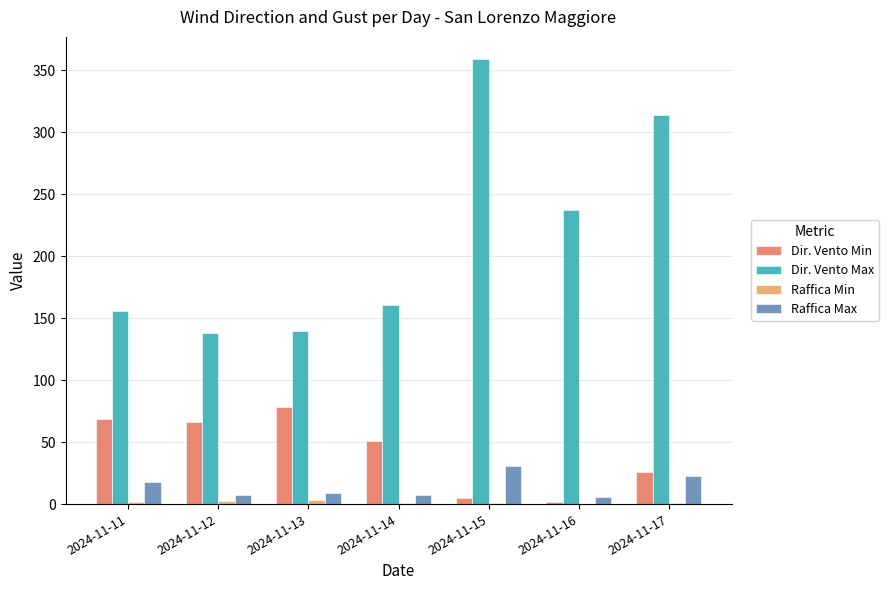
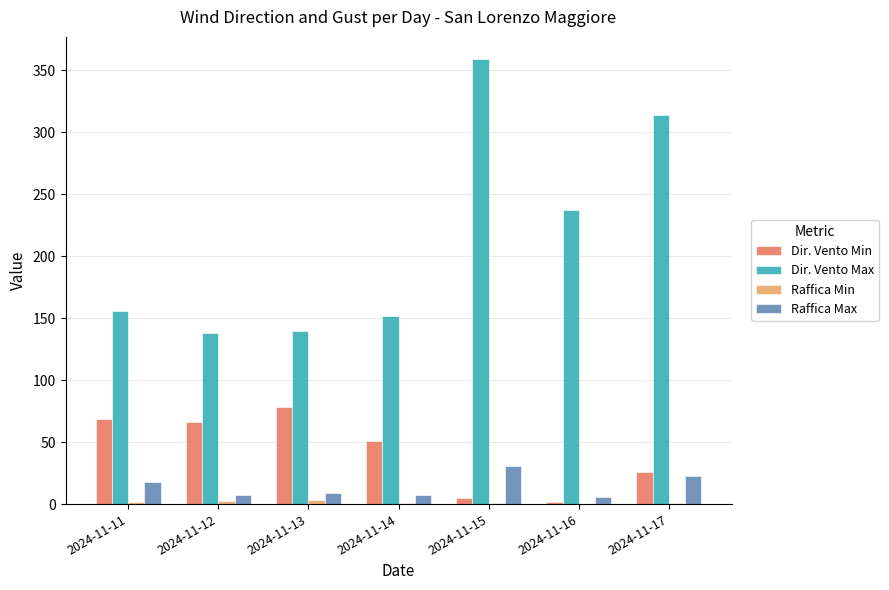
  {
    "Dir. Vento Max": {
      "2024-11-11": 156,
      "2024-11-12": 138,
      "2024-11-13": 140,
-     "2024-11-14": 161,
+     "2024-11-14": 152,
      "2024-11-15": 359,
      "2024-11-16": 237,
      "2024-11-17": 314
    },
    "Raffica Max": {
      "2024-11-11": 18,
      "2024-11-12": 7,
      "2024-11-13": 9,
      "2024-11-14": 7,
      "2024-11-15": 30,
      "2024-11-16": 6,
      "2024-11-17": 23
    }
  }
